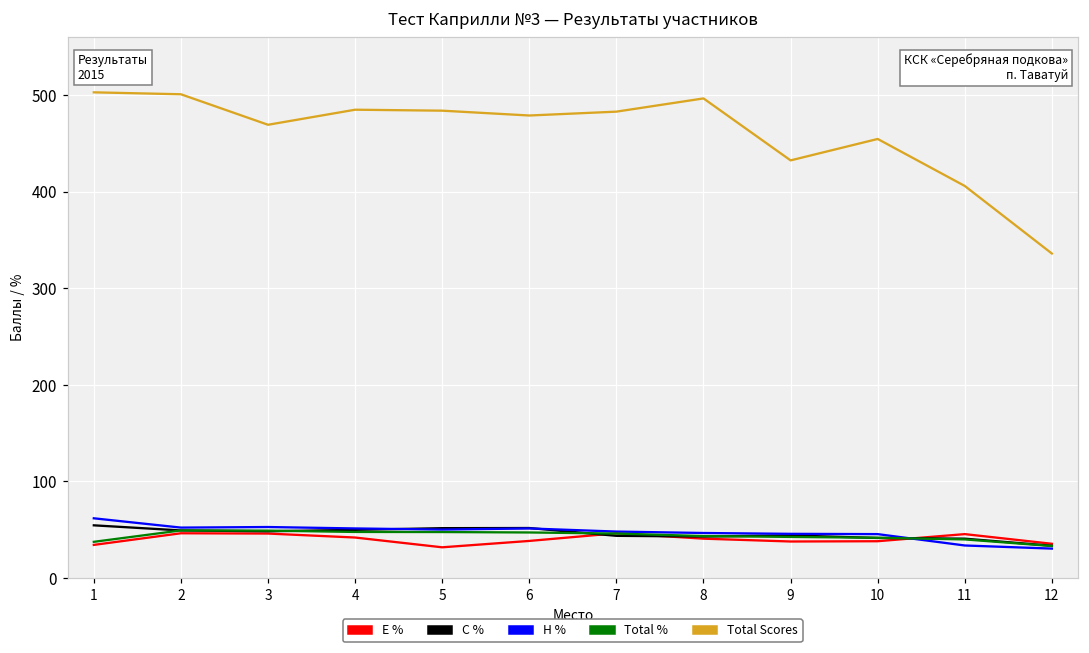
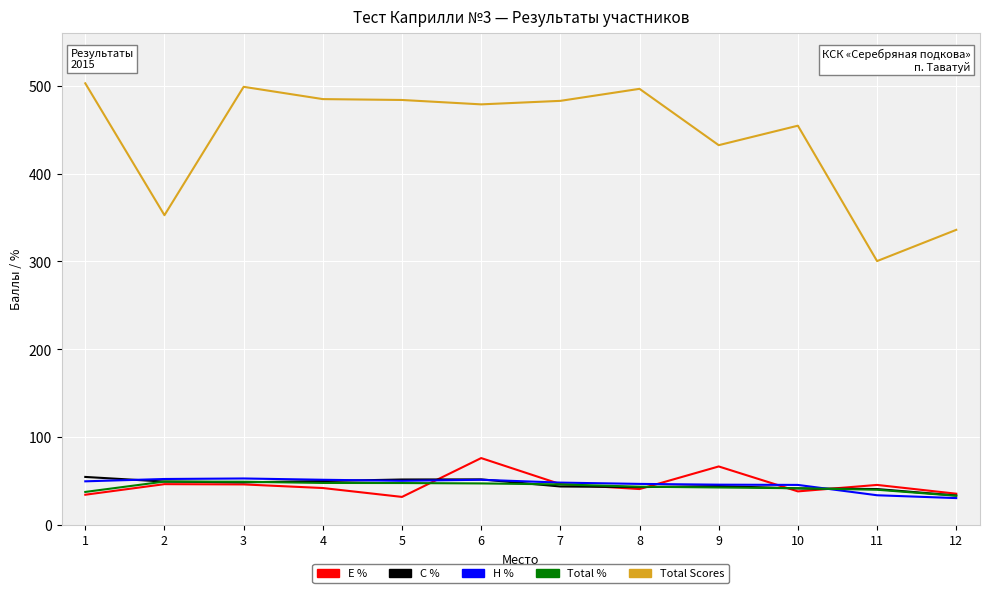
  {
    "E %": {
      "1": 30,
      "2": 50,
      "4": 40,
      "5": 30,
-     "6": 40,
-     "9": 40,
+     "6": 80,
+     "9": 70,
      "10": 40,
      "11": 50
    },
    "C %": {
      "1": 50
    },
    "H %": {
-     "1": 60,
+     "1": 50,
      "2": 50,
      "3": 50,
      "8": 50,
      "10": 50,
      "11": 30
    },
    "Total %": {
      "1": 40,
      "6": 50
    },
    "Total Scores": {
-     "2": 500,
-     "3": 470,
+     "2": 350,
+     "3": 500,
      "4": 490,
      "5": 480,
      "6": 480,
      "7": 480,
      "8": 500,
      "9": 430,
      "10": 450,
-     "11": 410,
+     "11": 300,
      "12": 340
    }
  }
